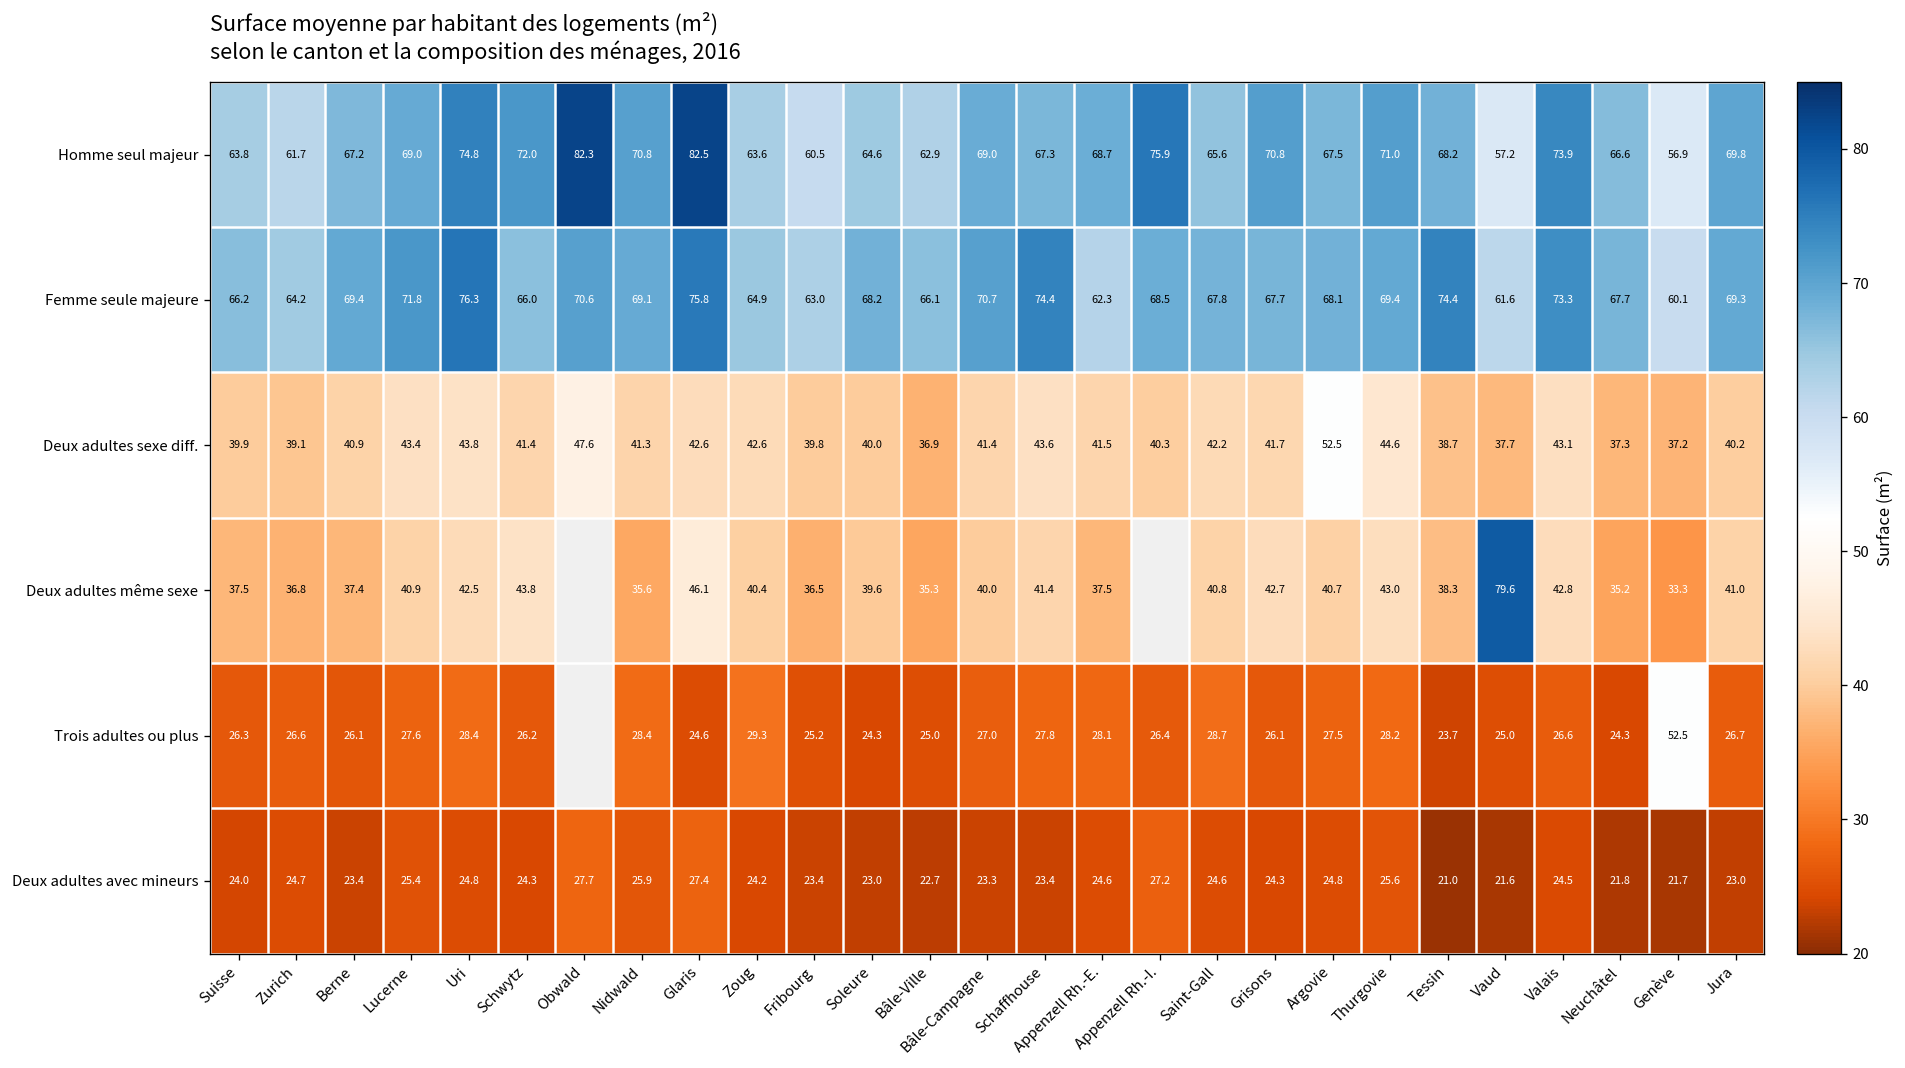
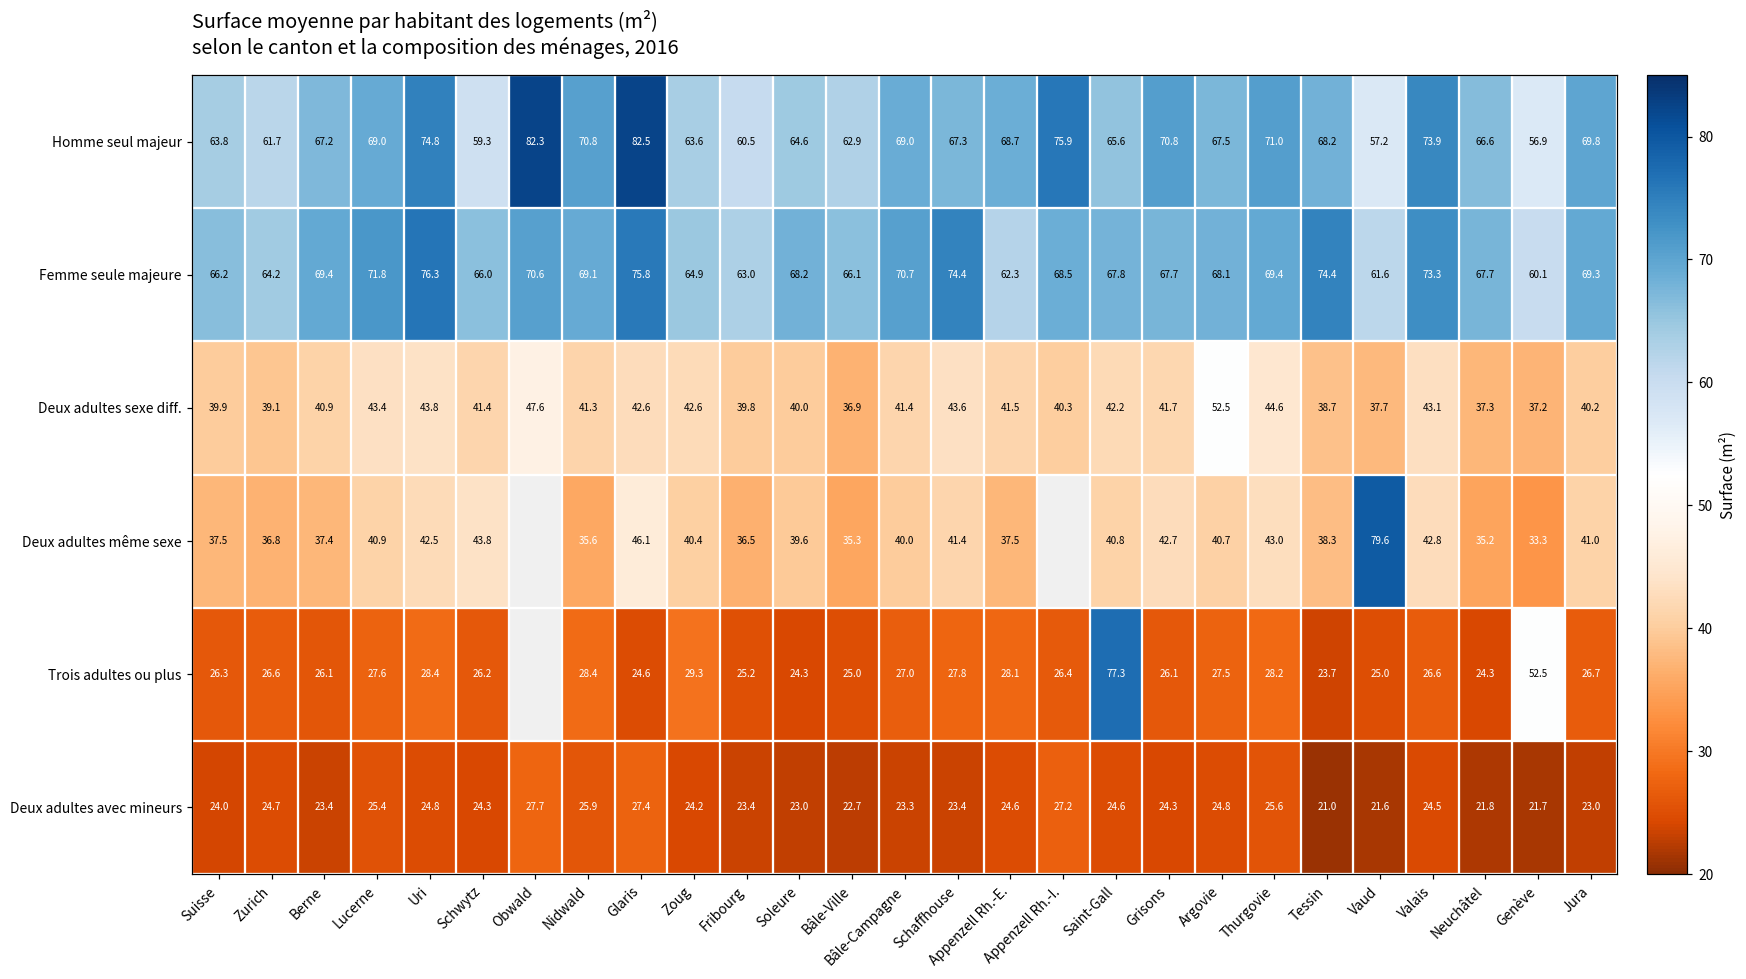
  {
    "Homme seul majeur": {
      "Suisse": 63.8,
      "Zurich": 61.7,
      "Berne": 67.2,
      "Lucerne": 69.0,
      "Uri": 74.8,
-     "Schwytz": 72.0,
+     "Schwytz": 59.3,
      "Obwald": 82.3,
      "Nidwald": 70.8,
      "Glaris": 82.5,
      "Zoug": 63.6,
      "Fribourg": 60.5,
      "Soleure": 64.6,
      "Bâle-Ville": 62.9,
      "Bâle-Campagne": 69.0,
      "Schaffhouse": 67.3,
      "Appenzell Rh.-E.": 68.7,
      "Appenzell Rh.-I.": 75.9,
      "Saint-Gall": 65.6,
      "Grisons": 70.8,
      "Argovie": 67.5,
      "Thurgovie": 71.0,
      "Tessin": 68.2,
      "Vaud": 57.2,
      "Valais": 73.9,
      "Neuchâtel": 66.6,
      "Genève": 56.9,
      "Jura": 69.8
    },
    "Femme seule majeure": {
      "Suisse": 66.2,
      "Zurich": 64.2,
      "Berne": 69.4,
      "Lucerne": 71.8,
      "Uri": 76.3,
      "Schwytz": 66.0,
      "Obwald": 70.6,
      "Nidwald": 69.1,
      "Glaris": 75.8,
      "Zoug": 64.9,
      "Fribourg": 63.0,
      "Soleure": 68.2,
      "Bâle-Ville": 66.1,
      "Bâle-Campagne": 70.7,
      "Schaffhouse": 74.4,
      "Appenzell Rh.-E.": 62.3,
      "Appenzell Rh.-I.": 68.5,
      "Saint-Gall": 67.8,
      "Grisons": 67.7,
      "Argovie": 68.1,
      "Thurgovie": 69.4,
      "Tessin": 74.4,
      "Vaud": 61.6,
      "Valais": 73.3,
      "Neuchâtel": 67.7,
      "Genève": 60.1,
      "Jura": 69.3
    },
    "Deux adultes sexe diff.": {
      "Suisse": 39.9,
      "Zurich": 39.1,
      "Berne": 40.9,
      "Lucerne": 43.4,
      "Uri": 43.8,
      "Schwytz": 41.4,
      "Obwald": 47.6,
      "Nidwald": 41.3,
      "Glaris": 42.6,
      "Zoug": 42.6,
      "Fribourg": 39.8,
      "Soleure": 40.0,
      "Bâle-Ville": 36.9,
      "Bâle-Campagne": 41.4,
      "Schaffhouse": 43.6,
      "Appenzell Rh.-E.": 41.5,
      "Appenzell Rh.-I.": 40.3,
      "Saint-Gall": 42.2,
      "Grisons": 41.7,
      "Argovie": 52.5,
      "Thurgovie": 44.6,
      "Tessin": 38.7,
      "Vaud": 37.7,
      "Valais": 43.1,
      "Neuchâtel": 37.3,
      "Genève": 37.2,
      "Jura": 40.2
    },
    "Deux adultes même sexe": {
      "Suisse": 37.5,
      "Zurich": 36.8,
      "Berne": 37.4,
      "Lucerne": 40.9,
      "Uri": 42.5,
      "Schwytz": 43.8,
      "Nidwald": 35.6,
      "Glaris": 46.1,
      "Zoug": 40.4,
      "Fribourg": 36.5,
      "Soleure": 39.6,
      "Bâle-Ville": 35.3,
      "Bâle-Campagne": 40.0,
      "Schaffhouse": 41.4,
      "Appenzell Rh.-E.": 37.5,
      "Saint-Gall": 40.8,
      "Grisons": 42.7,
      "Argovie": 40.7,
      "Thurgovie": 43.0,
      "Tessin": 38.3,
      "Vaud": 79.6,
      "Valais": 42.8,
      "Neuchâtel": 35.2,
      "Genève": 33.3,
      "Jura": 41.0
    },
    "Trois adultes ou plus": {
      "Suisse": 26.3,
      "Zurich": 26.6,
      "Berne": 26.1,
      "Lucerne": 27.6,
      "Uri": 28.4,
      "Schwytz": 26.2,
      "Nidwald": 28.4,
      "Glaris": 24.6,
      "Zoug": 29.3,
      "Fribourg": 25.2,
      "Soleure": 24.3,
      "Bâle-Ville": 25.0,
      "Bâle-Campagne": 27.0,
      "Schaffhouse": 27.8,
      "Appenzell Rh.-E.": 28.1,
      "Appenzell Rh.-I.": 26.4,
-     "Saint-Gall": 28.7,
+     "Saint-Gall": 77.3,
      "Grisons": 26.1,
      "Argovie": 27.5,
      "Thurgovie": 28.2,
      "Tessin": 23.7,
      "Vaud": 25.0,
      "Valais": 26.6,
      "Neuchâtel": 24.3,
      "Genève": 52.5,
      "Jura": 26.7
    },
    "Deux adultes avec mineurs": {
      "Suisse": 24.0,
      "Zurich": 24.7,
      "Berne": 23.4,
      "Lucerne": 25.4,
      "Uri": 24.8,
      "Schwytz": 24.3,
      "Obwald": 27.7,
      "Nidwald": 25.9,
      "Glaris": 27.4,
      "Zoug": 24.2,
      "Fribourg": 23.4,
      "Soleure": 23.0,
      "Bâle-Ville": 22.7,
      "Bâle-Campagne": 23.3,
      "Schaffhouse": 23.4,
      "Appenzell Rh.-E.": 24.6,
      "Appenzell Rh.-I.": 27.2,
      "Saint-Gall": 24.6,
      "Grisons": 24.3,
      "Argovie": 24.8,
      "Thurgovie": 25.6,
      "Tessin": 21.0,
      "Vaud": 21.6,
      "Valais": 24.5,
      "Neuchâtel": 21.8,
      "Genève": 21.7,
      "Jura": 23.0
    }
  }
